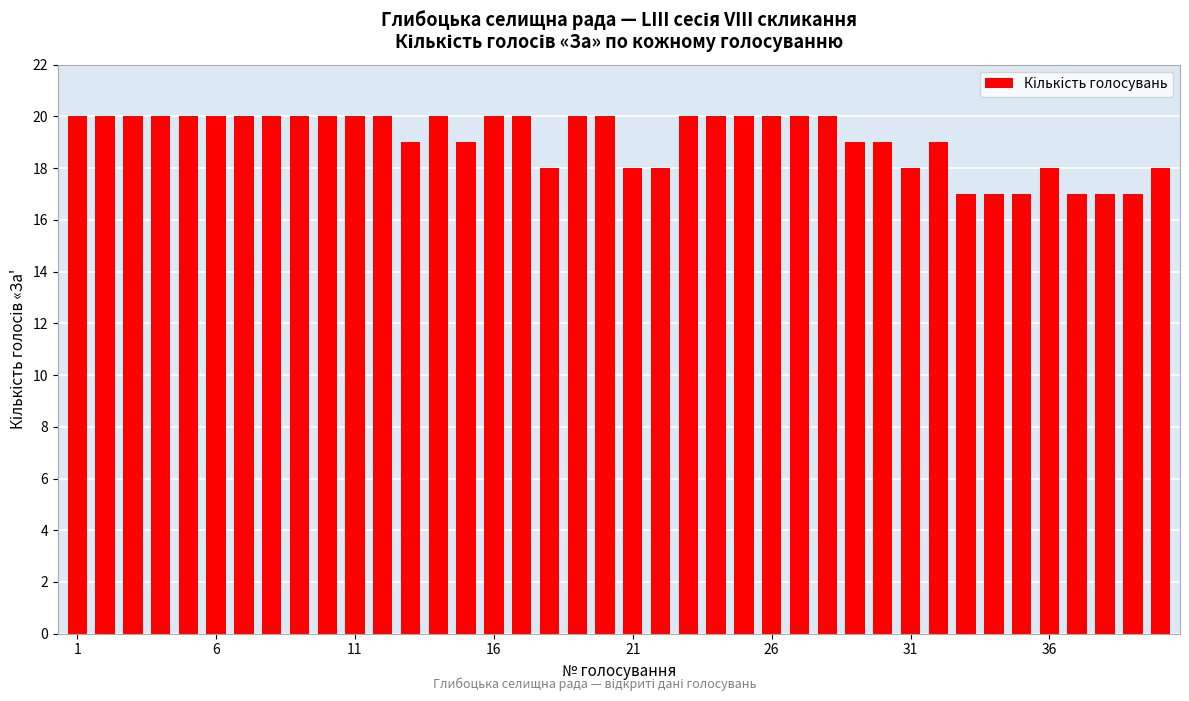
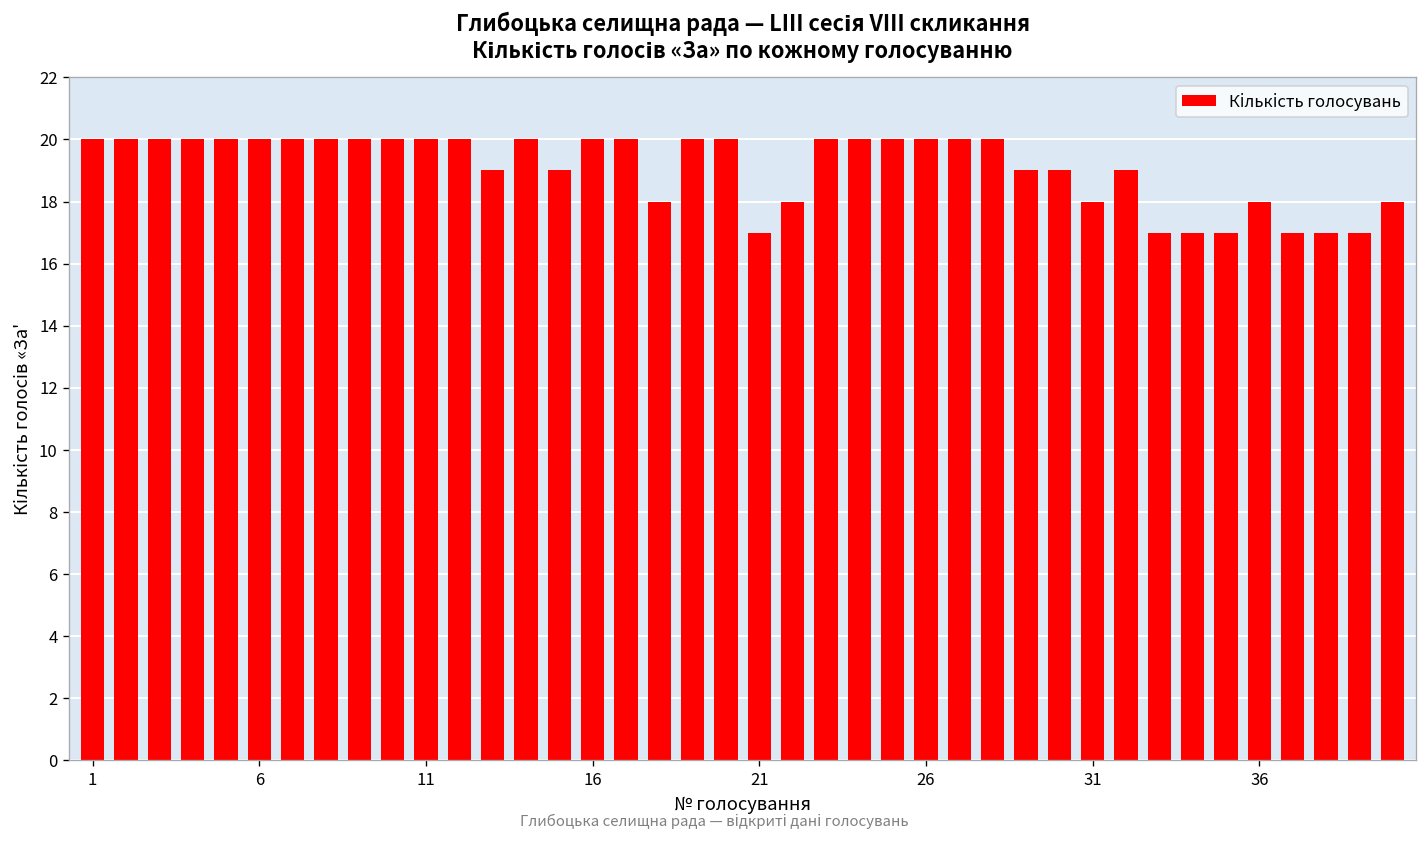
  {
    "1": 20,
    "6": 20,
    "11": 20,
    "16": 20,
-   "21": 18,
+   "21": 17,
    "26": 20,
    "31": 18,
    "36": 18
  }
